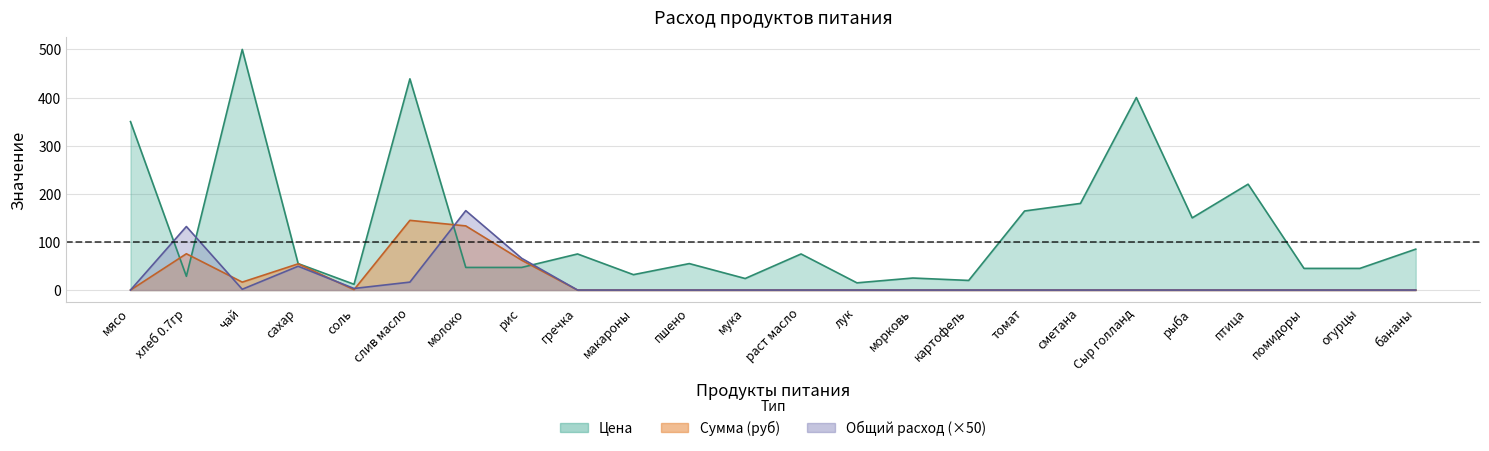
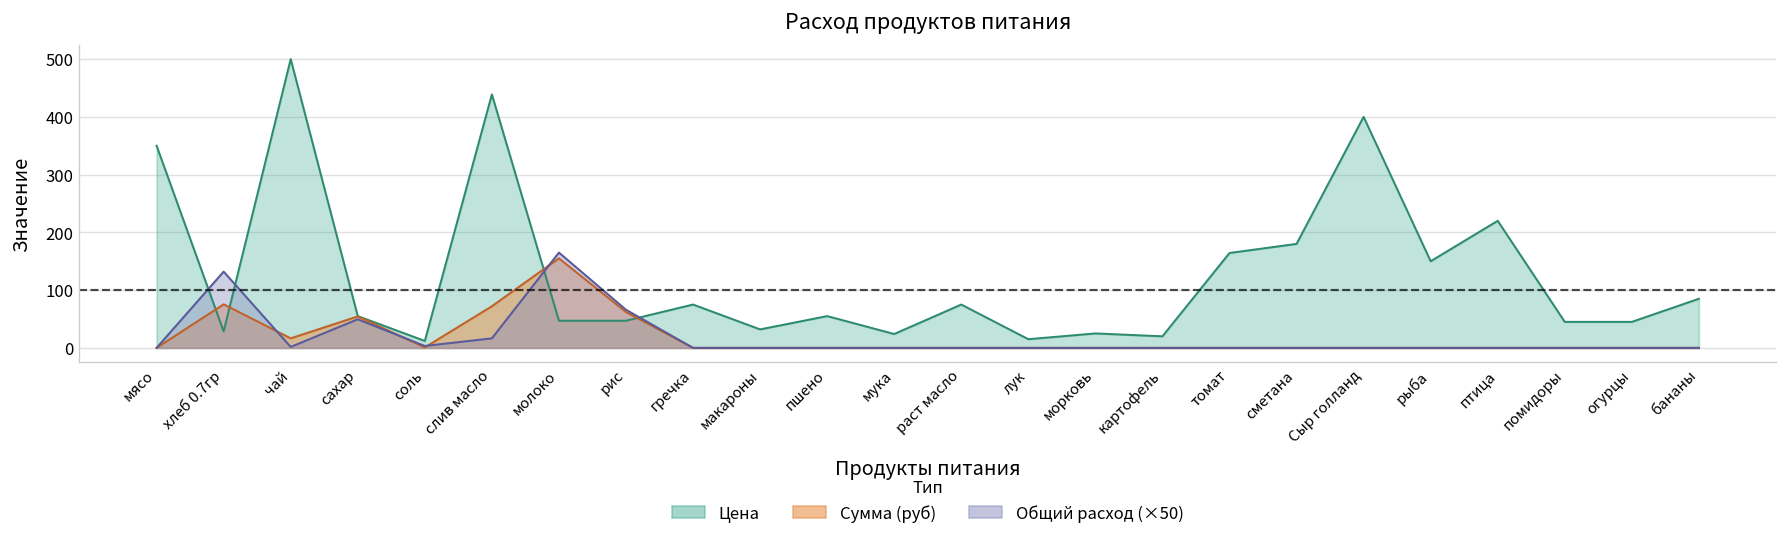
  {
    "Сумма (руб)": {
      "хлеб 0.7гр": 80,
      "чай": 20,
-     "слив масло": 140,
-     "молоко": 130
+     "слив масло": 70,
+     "молоко": 160
    }
  }
